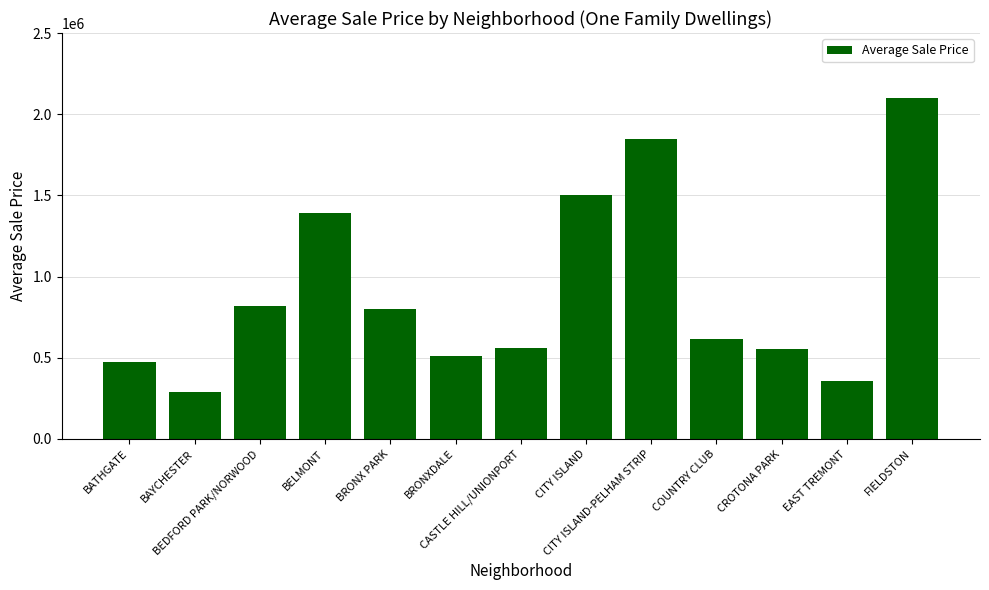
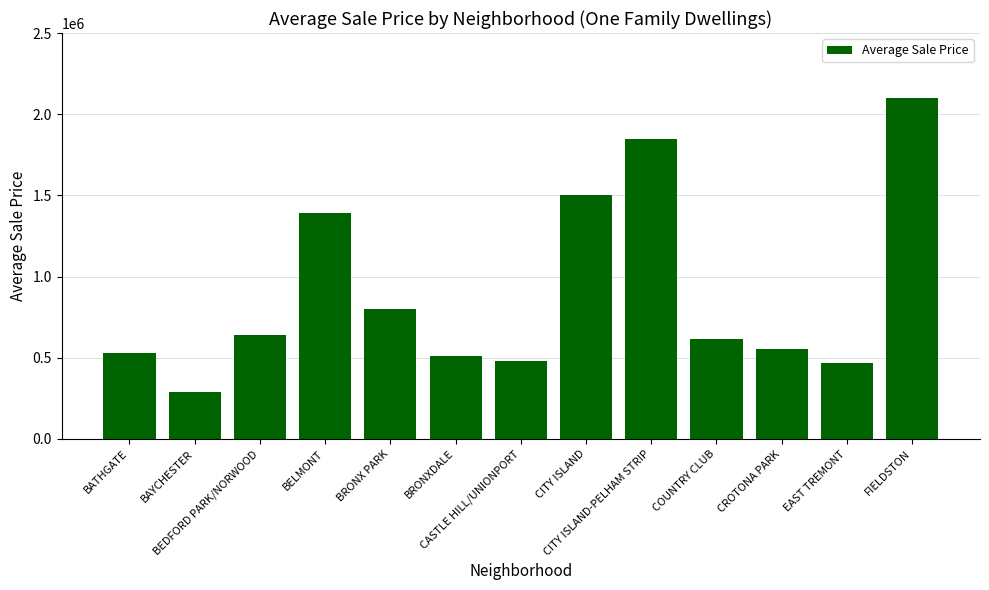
  {
-   "BATHGATE": 470000,
+   "BATHGATE": 530000,
    "BAYCHESTER": 290000,
-   "BEDFORD PARK/NORWOOD": 820000,
+   "BEDFORD PARK/NORWOOD": 640000,
    "BELMONT": 1390000,
    "BRONX PARK": 800000,
    "BRONXDALE": 510000,
-   "CASTLE HILL/UNIONPORT": 560000,
+   "CASTLE HILL/UNIONPORT": 480000,
    "CITY ISLAND": 1500000,
    "CITY ISLAND-PELHAM STRIP": 1850000,
    "COUNTRY CLUB": 620000,
    "CROTONA PARK": 550000,
-   "EAST TREMONT": 360000,
+   "EAST TREMONT": 470000,
    "FIELDSTON": 2100000
  }
